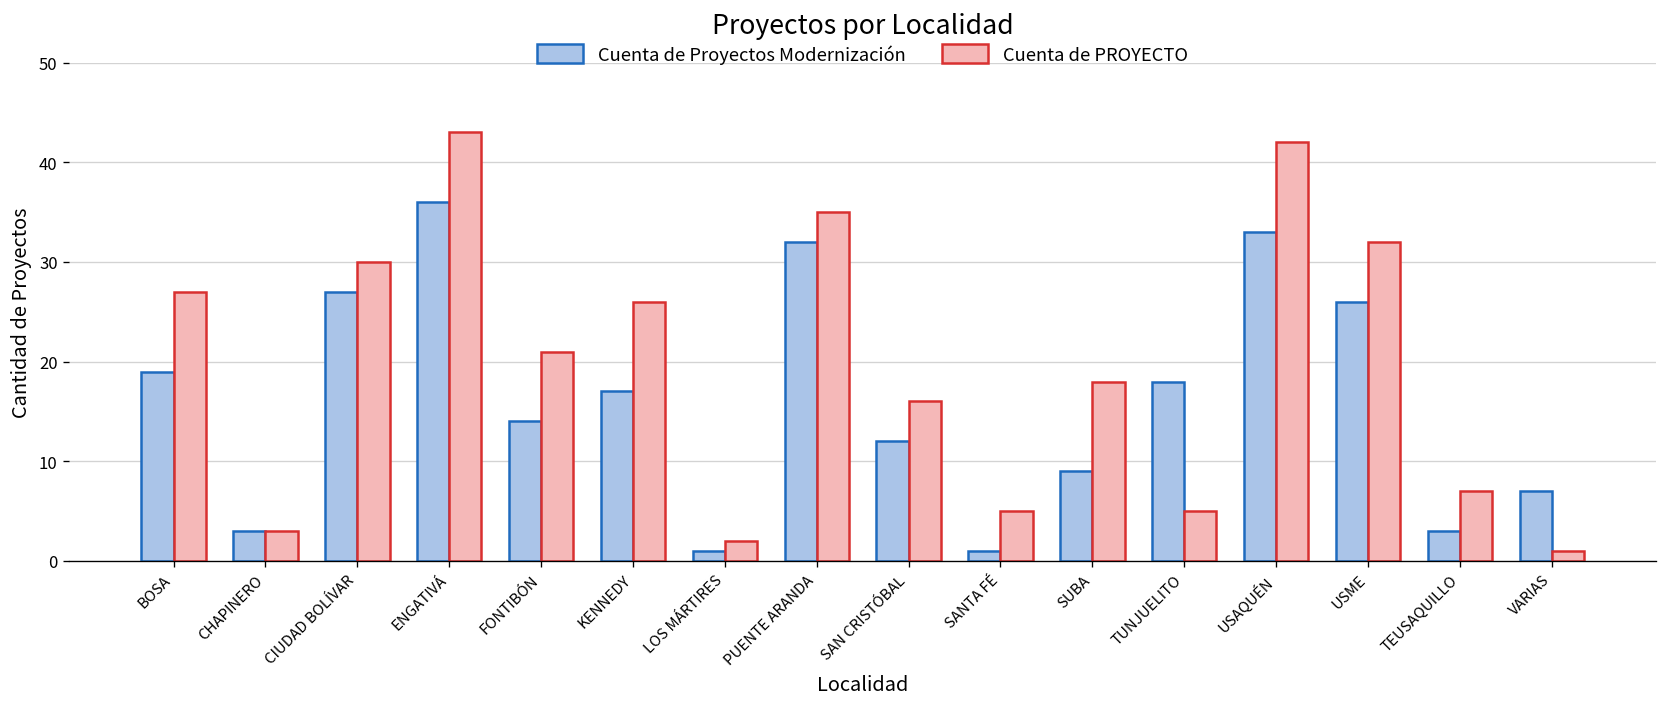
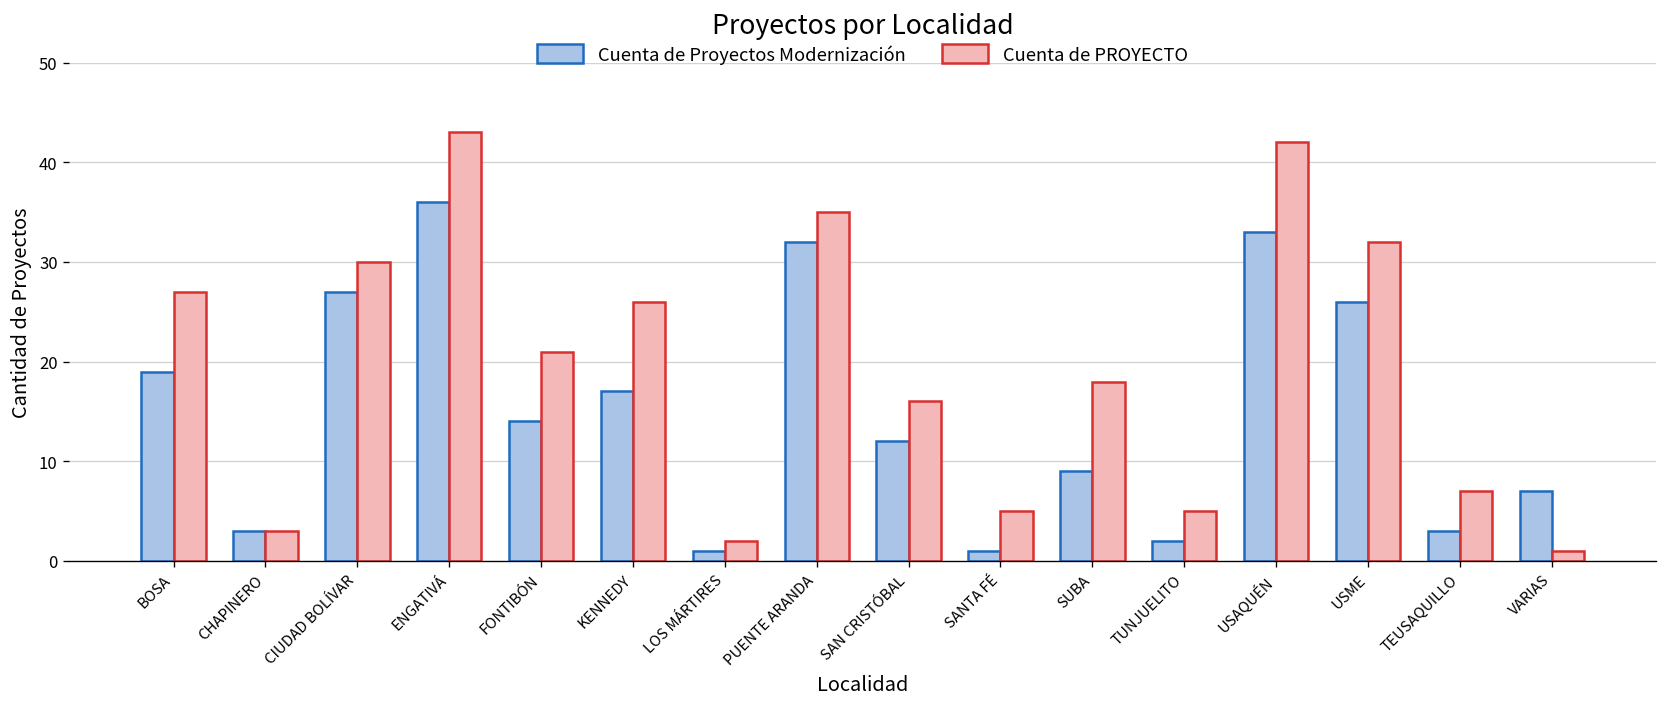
  {
    "Cuenta de Proyectos Modernización": {
      "BOSA": 19,
      "CHAPINERO": 3,
      "CIUDAD BOLÍVAR": 27,
      "ENGATIVÁ": 36,
      "FONTIBÓN": 14,
      "KENNEDY": 17,
      "LOS MÁRTIRES": 1,
      "PUENTE ARANDA": 32,
      "SAN CRISTÓBAL": 12,
      "SANTA FÉ": 1,
      "SUBA": 9,
-     "TUNJUELITO": 18,
+     "TUNJUELITO": 2,
      "USAQUÉN": 33,
      "USME": 26,
      "TEUSAQUILLO": 3,
      "VARIAS": 7
    },
    "Cuenta de PROYECTO": {
      "BOSA": 27,
      "CHAPINERO": 3,
      "CIUDAD BOLÍVAR": 30,
      "ENGATIVÁ": 43,
      "FONTIBÓN": 21,
      "KENNEDY": 26,
      "LOS MÁRTIRES": 2,
      "PUENTE ARANDA": 35,
      "SAN CRISTÓBAL": 16,
      "SANTA FÉ": 5,
      "SUBA": 18,
      "TUNJUELITO": 5,
      "USAQUÉN": 42,
      "USME": 32,
      "TEUSAQUILLO": 7,
      "VARIAS": 1
    }
  }
